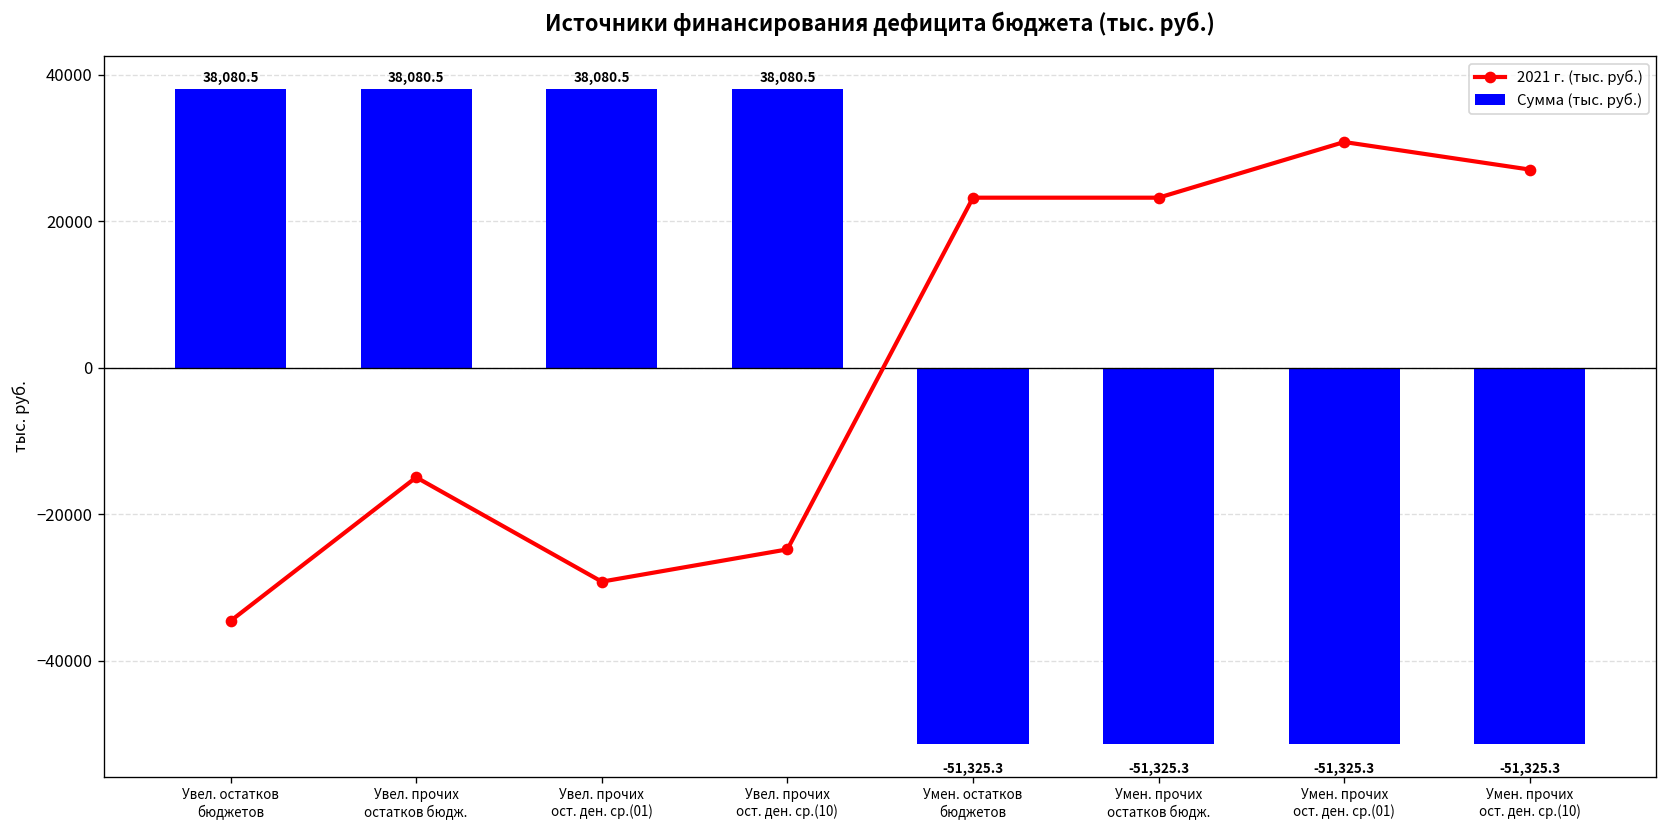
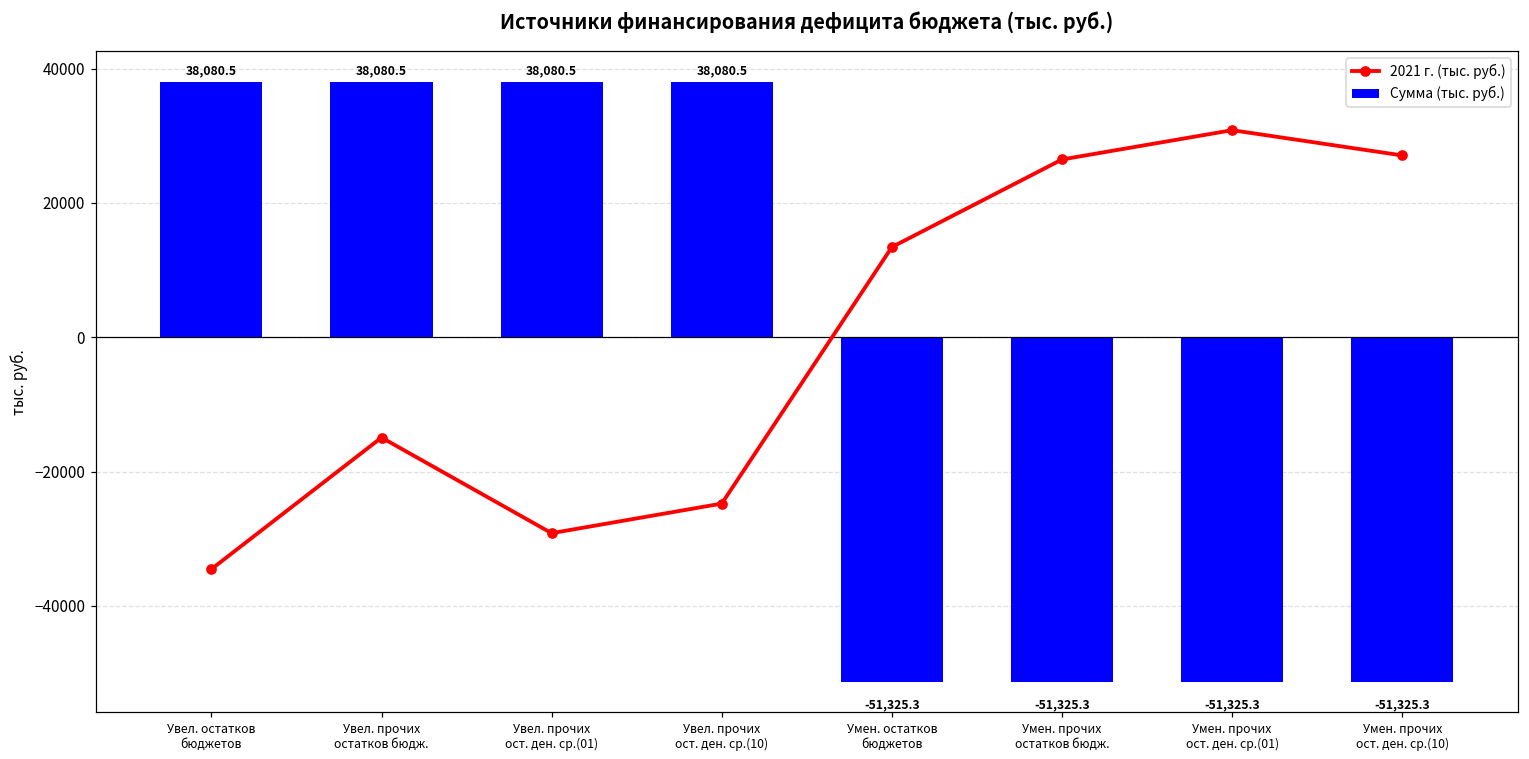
  {
    "2021 г. (тыс. руб.)": {
      "Увел. остатков бюджетов": "-35000",
      "Увел. прочих остатков бюдж.": "-15000",
      "Увел. прочих ост. ден. ср.(01)": "-29000",
      "Увел. прочих ост. ден. ср.(10)": "-25000",
-     "Умен. остатков бюджетов": "23000",
-     "Умен. прочих остатков бюдж.": "23000",
+     "Умен. остатков бюджетов": "13000",
+     "Умен. прочих остатков бюдж.": "26000",
      "Умен. прочих ост. ден. ср.(01)": "31000",
      "Умен. прочих ост. ден. ср.(10)": "27000"
    },
    "Сумма (тыс. руб.)": {
      "Увел. остатков бюджетов": "38,080.5",
      "Увел. прочих остатков бюдж.": "38,080.5",
      "Увел. прочих ост. ден. ср.(01)": "38,080.5",
      "Увел. прочих ост. ден. ср.(10)": "38,080.5",
      "Умен. остатков бюджетов": "-51,325.3",
      "Умен. прочих остатков бюдж.": "-51,325.3",
      "Умен. прочих ост. ден. ср.(01)": "-51,325.3",
      "Умен. прочих ост. ден. ср.(10)": "-51,325.3"
    }
  }
